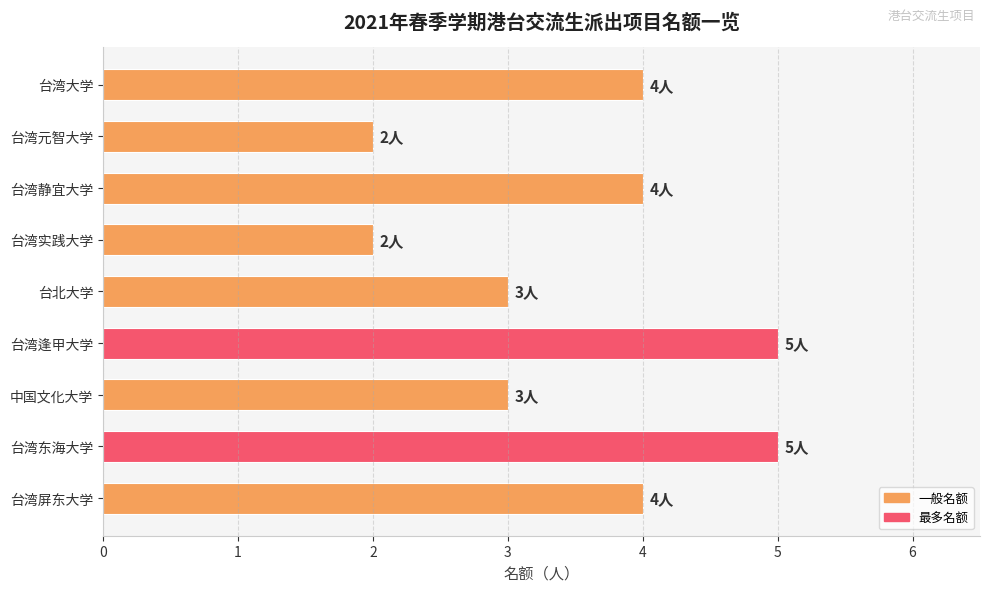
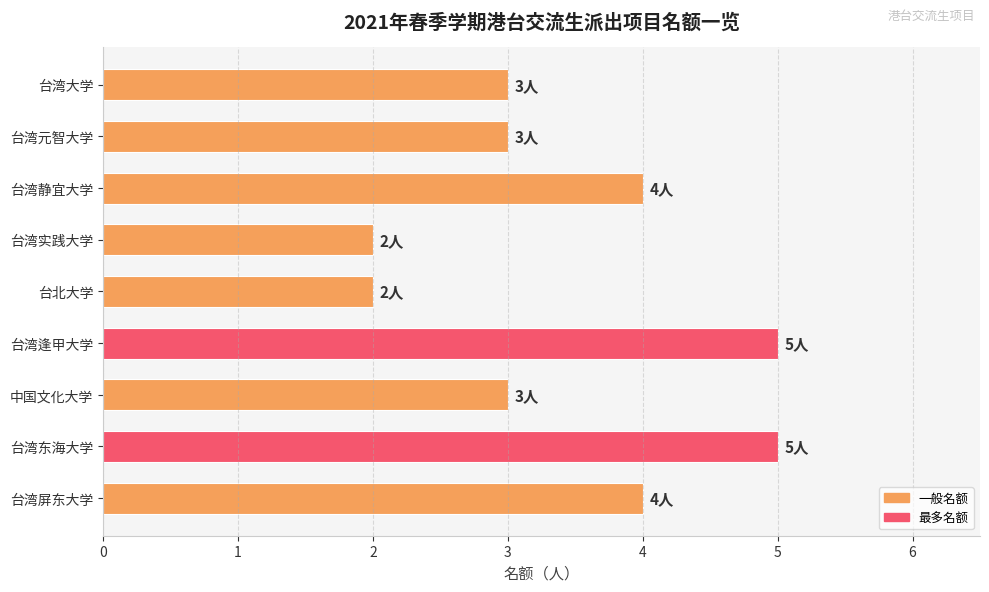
  {
-   "台湾大学": "4人",
-   "台湾元智大学": "2人",
+   "台湾大学": "3人",
+   "台湾元智大学": "3人",
    "台湾静宜大学": "4人",
    "台湾实践大学": "2人",
-   "台北大学": "3人",
+   "台北大学": "2人",
    "台湾逢甲大学": "5人",
    "中国文化大学": "3人",
    "台湾东海大学": "5人",
    "台湾屏东大学": "4人"
  }
